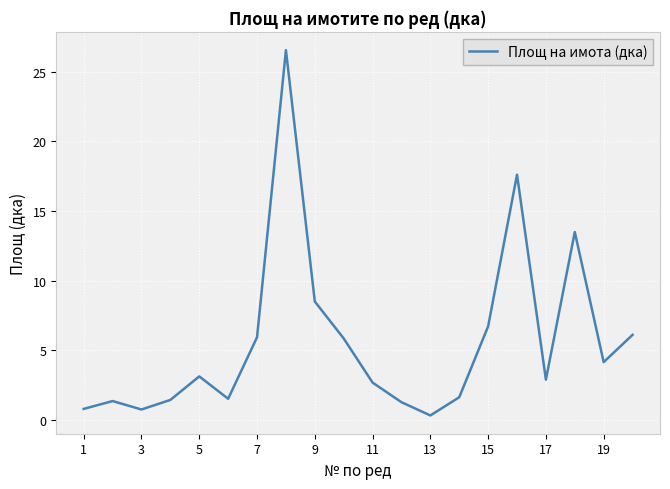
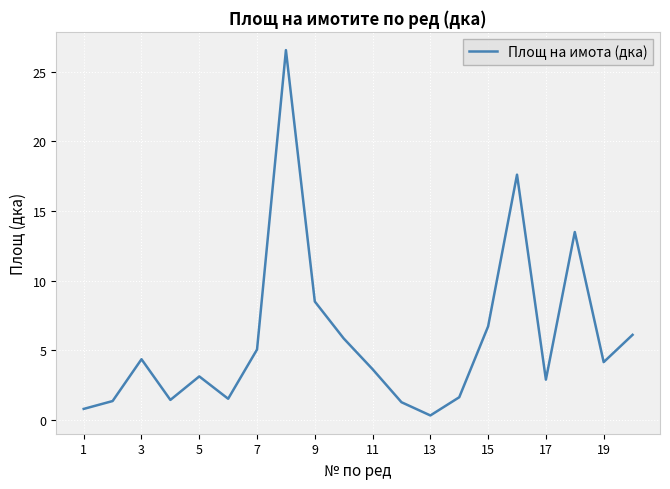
  {
    "1": 0.8,
-   "3": 0.8,
+   "3": 4.4,
    "5": 3.1,
-   "7": 5.9,
+   "7": 5.1,
    "9": 8.5,
-   "11": 2.7,
+   "11": 3.6,
    "13": 0.3,
    "15": 6.7,
    "17": 2.9,
    "19": 4.2
  }
